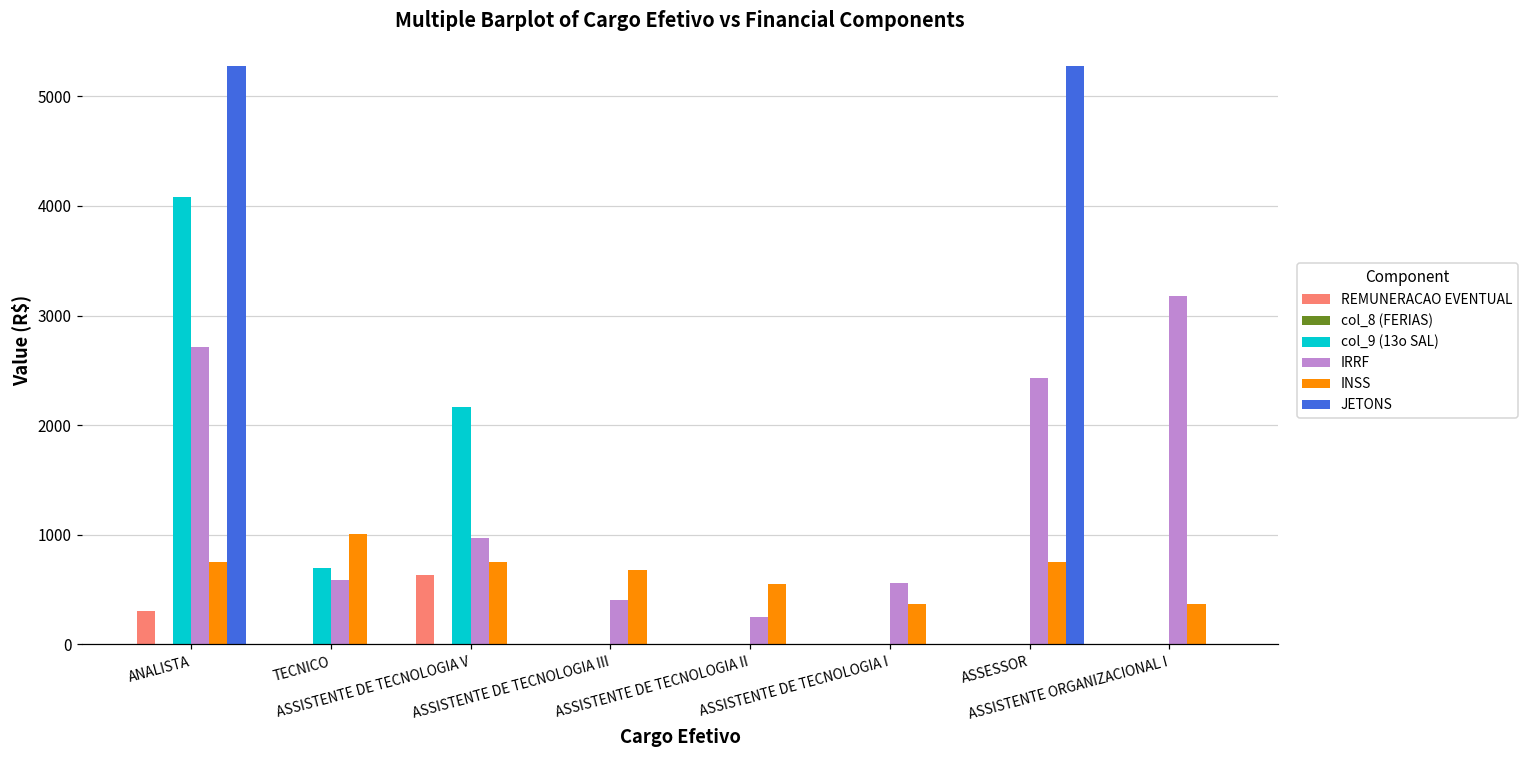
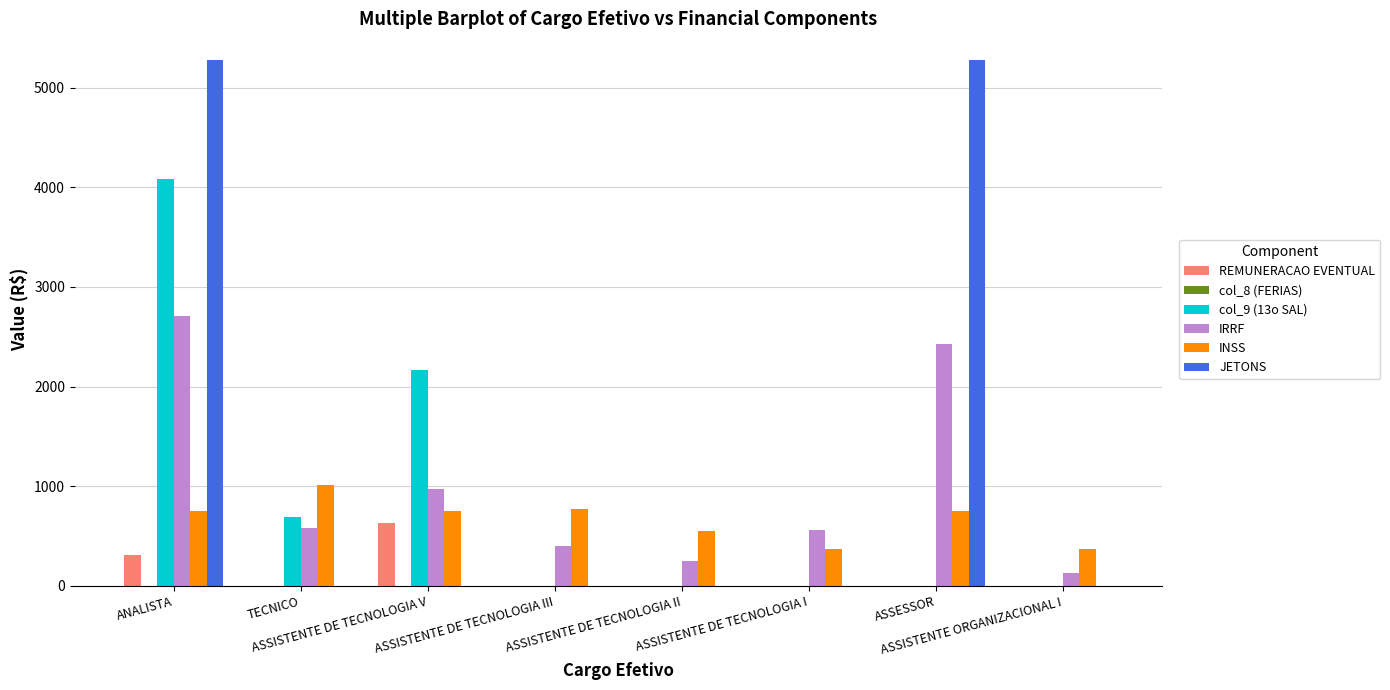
  {
    "REMUNERACAO EVENTUAL": {
      "ANALISTA": 300,
      "TECNICO": 0,
      "ASSISTENTE DE TECNOLOGIA V": 600,
      "ASSISTENTE DE TECNOLOGIA III": 0,
      "ASSISTENTE DE TECNOLOGIA II": 0,
      "ASSISTENTE DE TECNOLOGIA I": 0,
      "ASSESSOR": 0,
      "ASSISTENTE ORGANIZACIONAL I": 0
    },
    "col_8 (FERIAS)": {
      "ANALISTA": 0,
      "TECNICO": 0,
      "ASSISTENTE DE TECNOLOGIA V": 0,
      "ASSISTENTE DE TECNOLOGIA III": 0,
      "ASSISTENTE DE TECNOLOGIA II": 0,
      "ASSISTENTE DE TECNOLOGIA I": 0,
      "ASSESSOR": 0,
      "ASSISTENTE ORGANIZACIONAL I": 0
    },
    "col_9 (13o SAL)": {
      "ANALISTA": 4100,
      "TECNICO": 700,
      "ASSISTENTE DE TECNOLOGIA V": 2200,
      "ASSISTENTE DE TECNOLOGIA III": 0,
      "ASSISTENTE DE TECNOLOGIA II": 0,
      "ASSISTENTE DE TECNOLOGIA I": 0,
      "ASSESSOR": 0,
      "ASSISTENTE ORGANIZACIONAL I": 0
    },
    "IRRF": {
      "ANALISTA": 2700,
      "TECNICO": 600,
      "ASSISTENTE DE TECNOLOGIA V": 1000,
      "ASSISTENTE DE TECNOLOGIA III": 400,
      "ASSISTENTE DE TECNOLOGIA II": 200,
      "ASSISTENTE DE TECNOLOGIA I": 600,
      "ASSESSOR": 2400,
-     "ASSISTENTE ORGANIZACIONAL I": 3200
+     "ASSISTENTE ORGANIZACIONAL I": 100
    },
    "INSS": {
      "ANALISTA": 800,
      "TECNICO": 1000,
      "ASSISTENTE DE TECNOLOGIA V": 800,
-     "ASSISTENTE DE TECNOLOGIA III": 700,
+     "ASSISTENTE DE TECNOLOGIA III": 800,
      "ASSISTENTE DE TECNOLOGIA II": 500,
      "ASSISTENTE DE TECNOLOGIA I": 400,
      "ASSESSOR": 800,
      "ASSISTENTE ORGANIZACIONAL I": 400
    },
    "JETONS": {
      "ANALISTA": 5300,
      "TECNICO": 0,
      "ASSISTENTE DE TECNOLOGIA V": 0,
      "ASSISTENTE DE TECNOLOGIA III": 0,
      "ASSISTENTE DE TECNOLOGIA II": 0,
      "ASSISTENTE DE TECNOLOGIA I": 0,
      "ASSESSOR": 5300,
      "ASSISTENTE ORGANIZACIONAL I": 0
    }
  }
